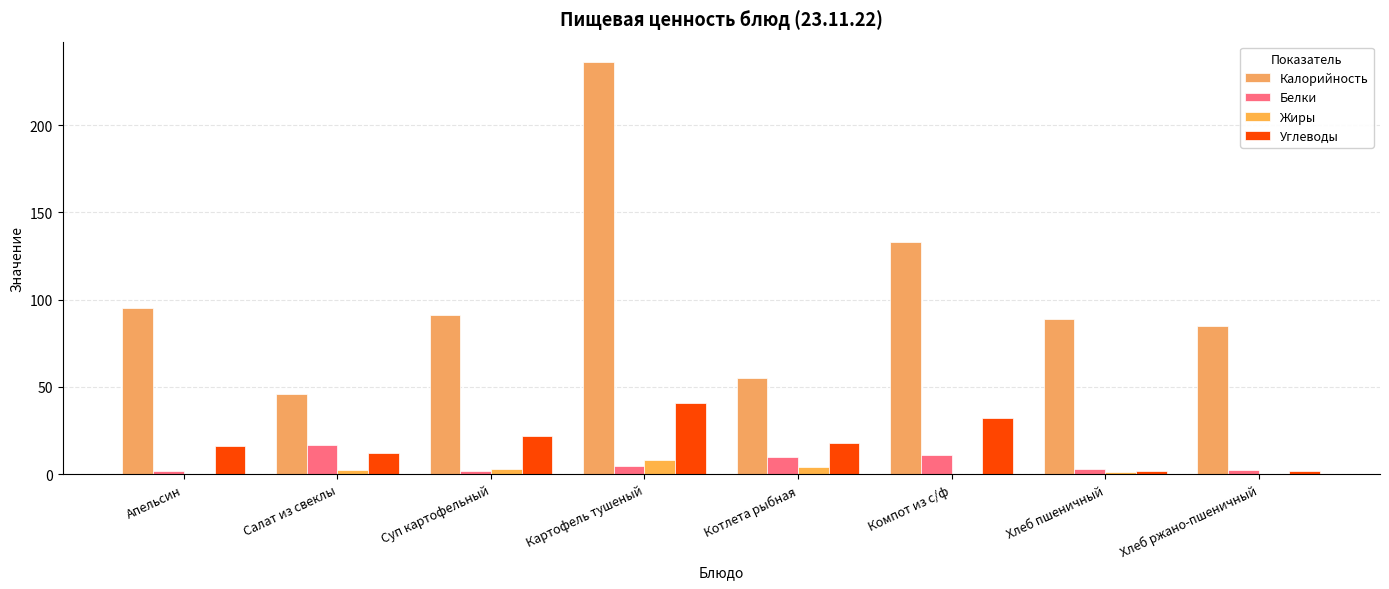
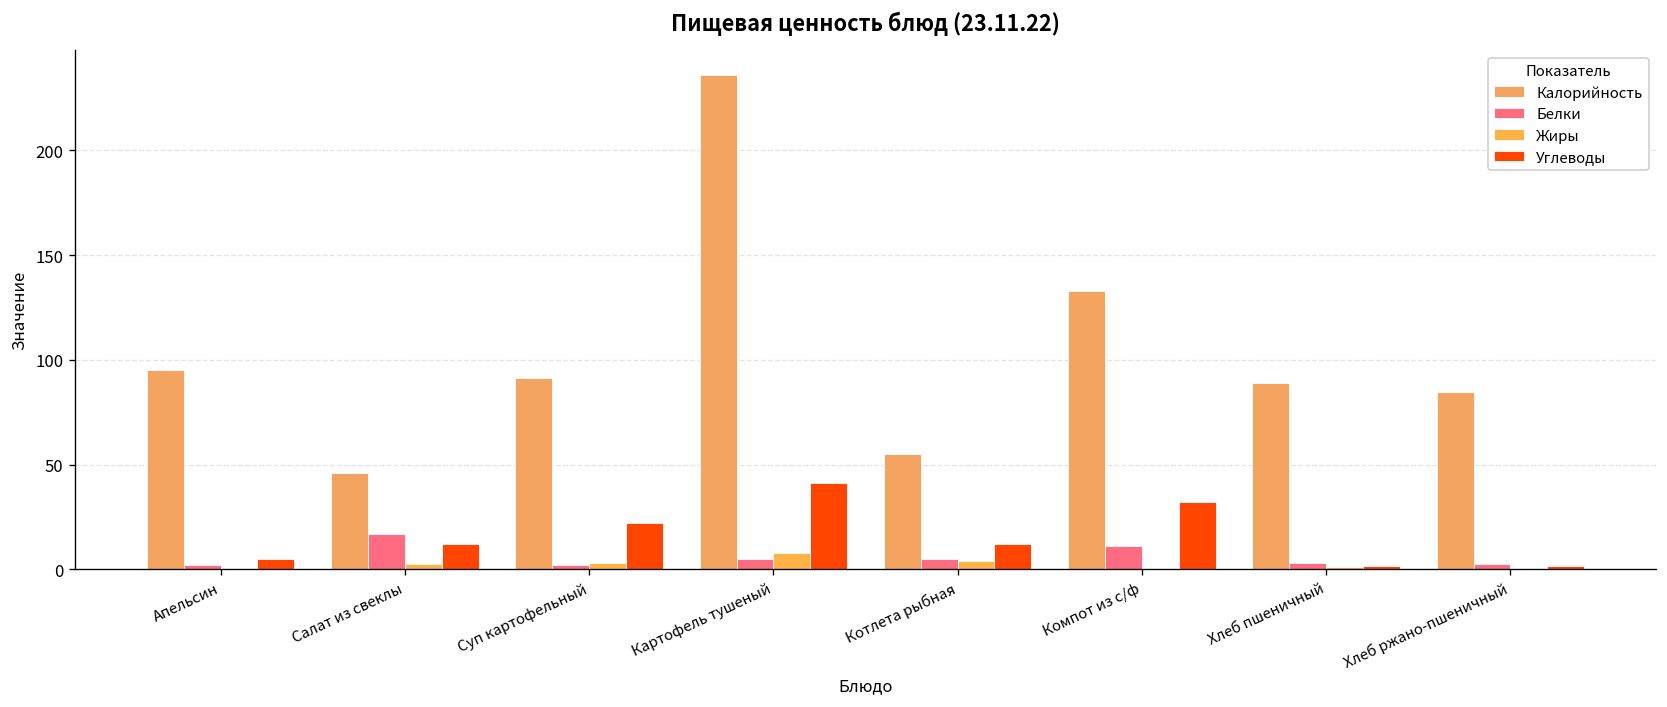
  {
    "Белки": {
      "Апельсин": 2,
      "Салат из свеклы": 17,
      "Суп картофельный": 2,
      "Картофель тушеный": 5,
-     "Котлета рыбная": 10,
+     "Котлета рыбная": 5,
      "Компот из с/ф": 11,
      "Хлеб пшеничный": 3,
      "Хлеб ржано-пшеничный": 3
    },
    "Углеводы": {
-     "Апельсин": 16,
+     "Апельсин": 5,
      "Салат из свеклы": 12,
      "Суп картофельный": 22,
      "Картофель тушеный": 41,
-     "Котлета рыбная": 18,
+     "Котлета рыбная": 12,
      "Компот из с/ф": 32,
      "Хлеб пшеничный": 2,
      "Хлеб ржано-пшеничный": 2
    }
  }
